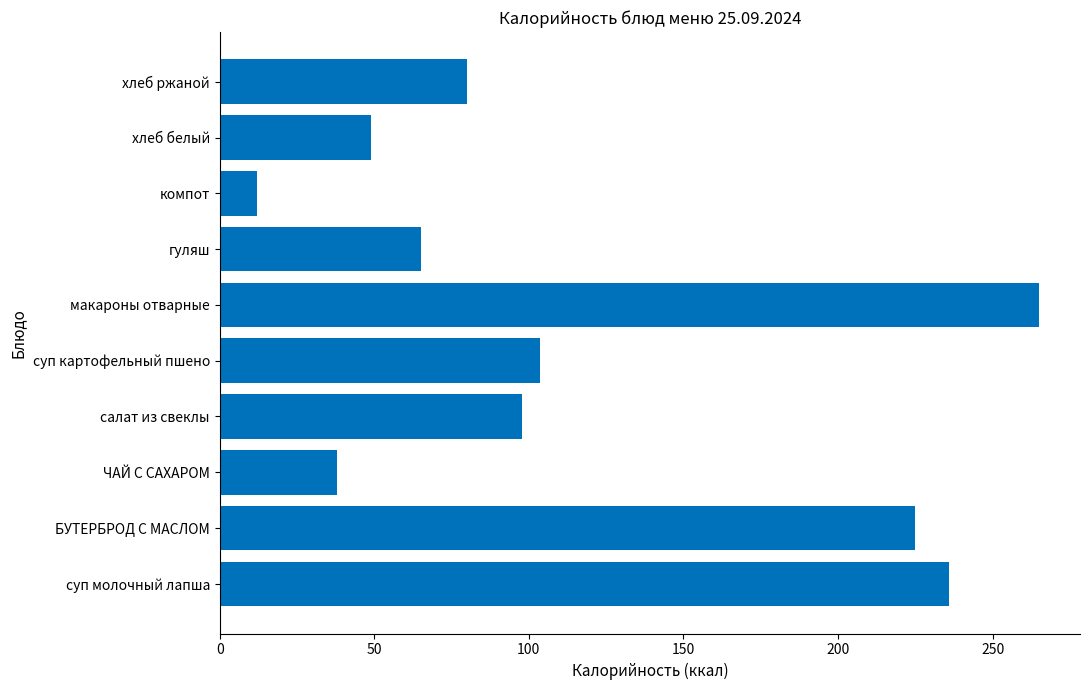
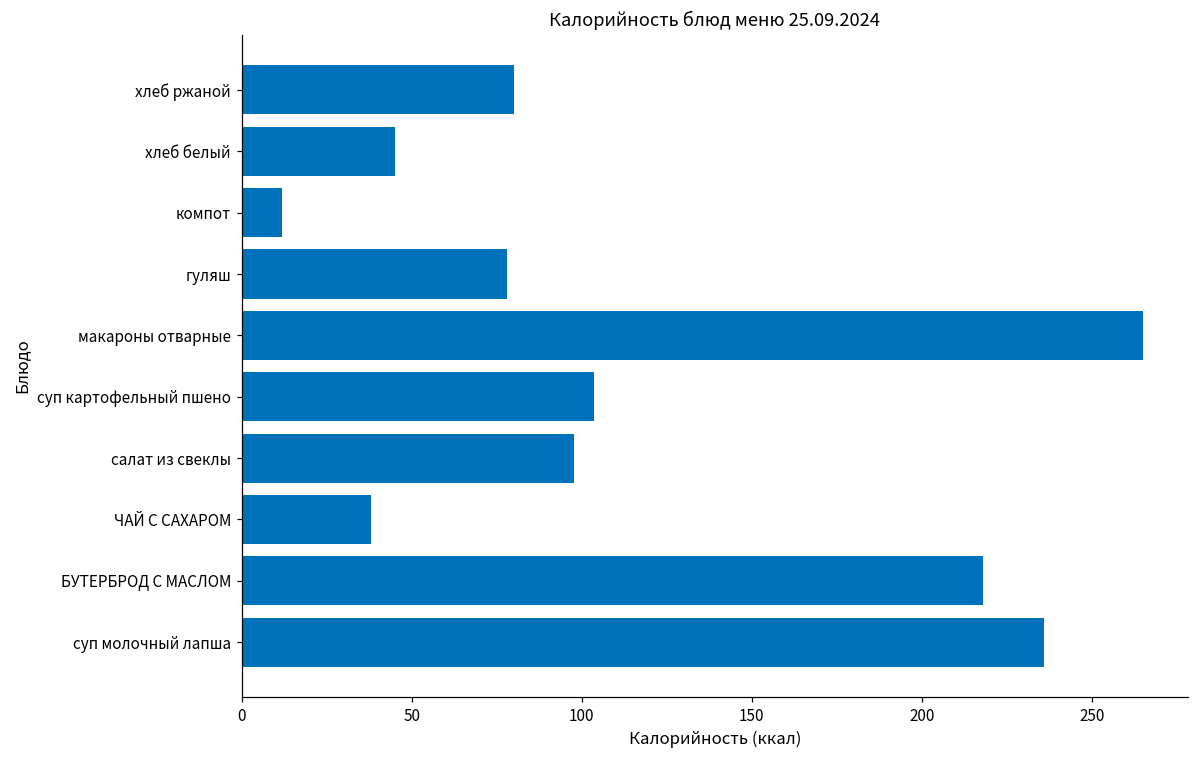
  {
    "хлеб ржаной": 80,
-   "хлеб белый": 49,
+   "хлеб белый": 45,
    "компот": 12,
-   "гуляш": 65,
+   "гуляш": 78,
    "макароны отварные": 265,
    "суп картофельный пшено": 104,
    "салат из свеклы": 98,
    "ЧАЙ С САХАРОМ": 38,
-   "БУТЕРБРОД С МАСЛОМ": 225,
+   "БУТЕРБРОД С МАСЛОМ": 218,
    "суп молочный лапша": 236
  }
